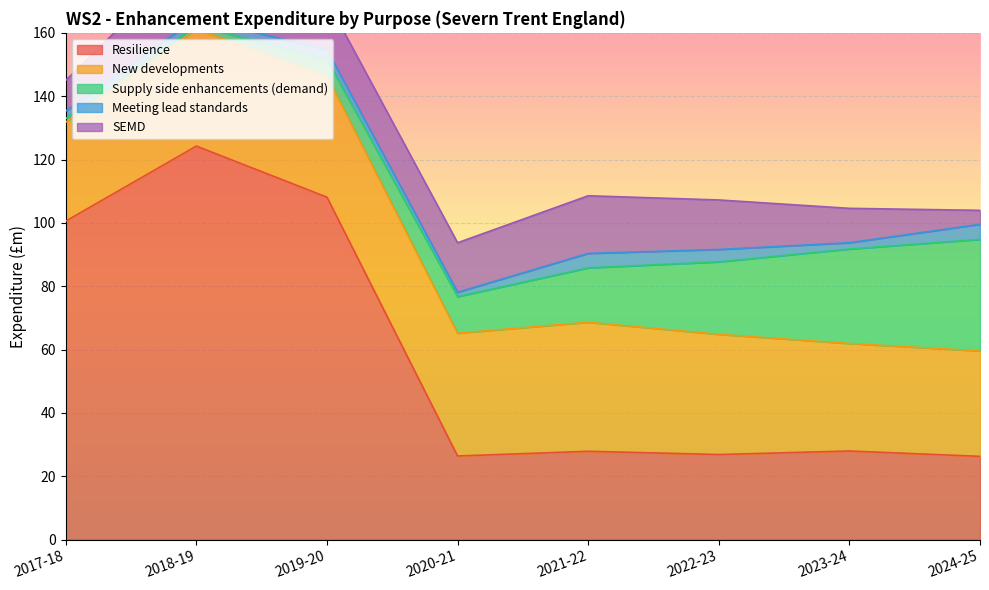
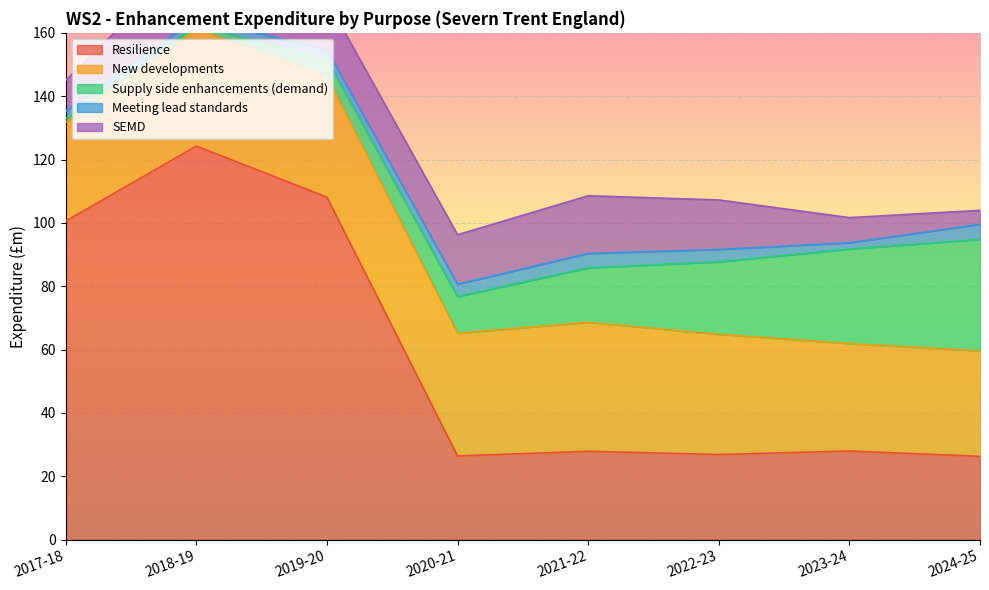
  {
    "Resilience": {
      "2017-18": 101,
      "2018-19": 124,
      "2019-20": 108,
      "2020-21": 26,
      "2021-22": 28,
      "2022-23": 27,
      "2023-24": 28,
      "2024-25": 26
    },
    "New developments": {
      "2017-18": 31,
      "2020-21": 39,
      "2021-22": 41,
      "2022-23": 38,
      "2023-24": 34,
      "2024-25": 33
    },
    "Supply side enhancements (demand)": {
      "2017-18": 1,
      "2020-21": 12,
      "2021-22": 17,
      "2022-23": 23,
      "2023-24": 30,
      "2024-25": 35
    },
    "Meeting lead standards": {
      "2017-18": 2,
-     "2020-21": 1,
+     "2020-21": 4,
      "2021-22": 5,
      "2022-23": 4,
      "2023-24": 2,
      "2024-25": 5
    },
    "SEMD": {
      "2017-18": 10,
      "2020-21": 16,
      "2021-22": 18,
      "2022-23": 16,
-     "2023-24": 11,
+     "2023-24": 8,
      "2024-25": 4
    }
  }
